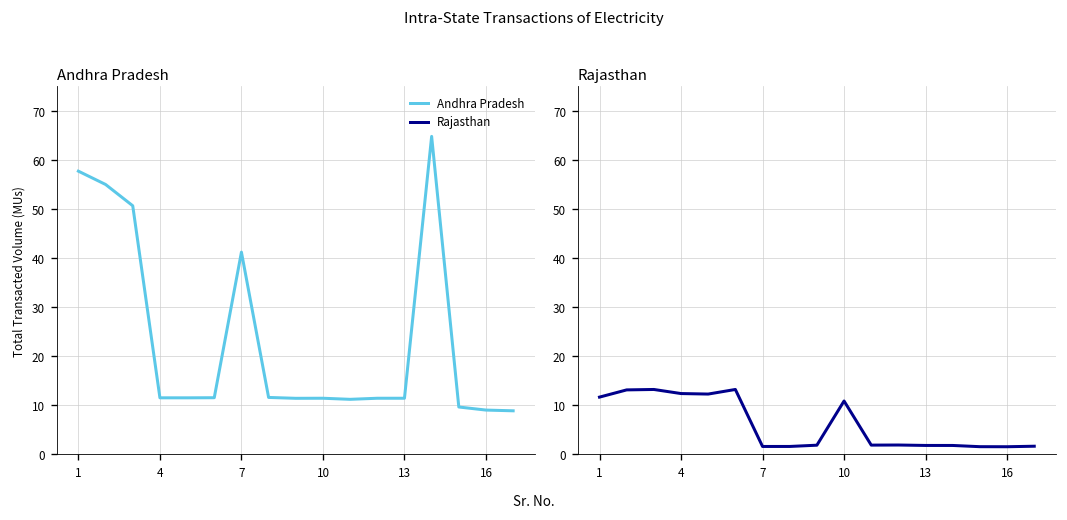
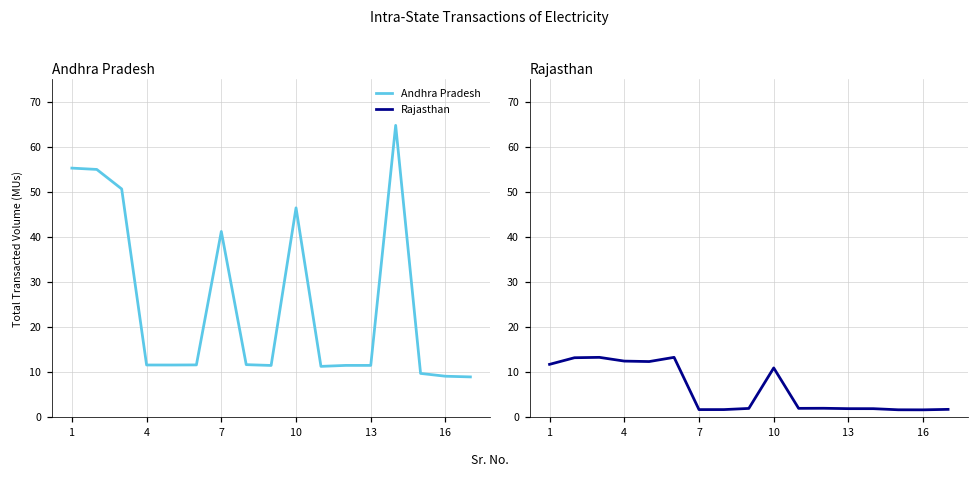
  {
    "Andhra Pradesh": {
-     "1": 58,
+     "1": 55,
      "4": 12,
      "7": 41,
-     "10": 11,
+     "10": 46,
      "13": 11,
      "16": 9
    },
    "Rajasthan": {
      "1": 12,
      "4": 12,
      "7": 2,
      "10": 11,
      "13": 2,
      "16": 2
    }
  }
